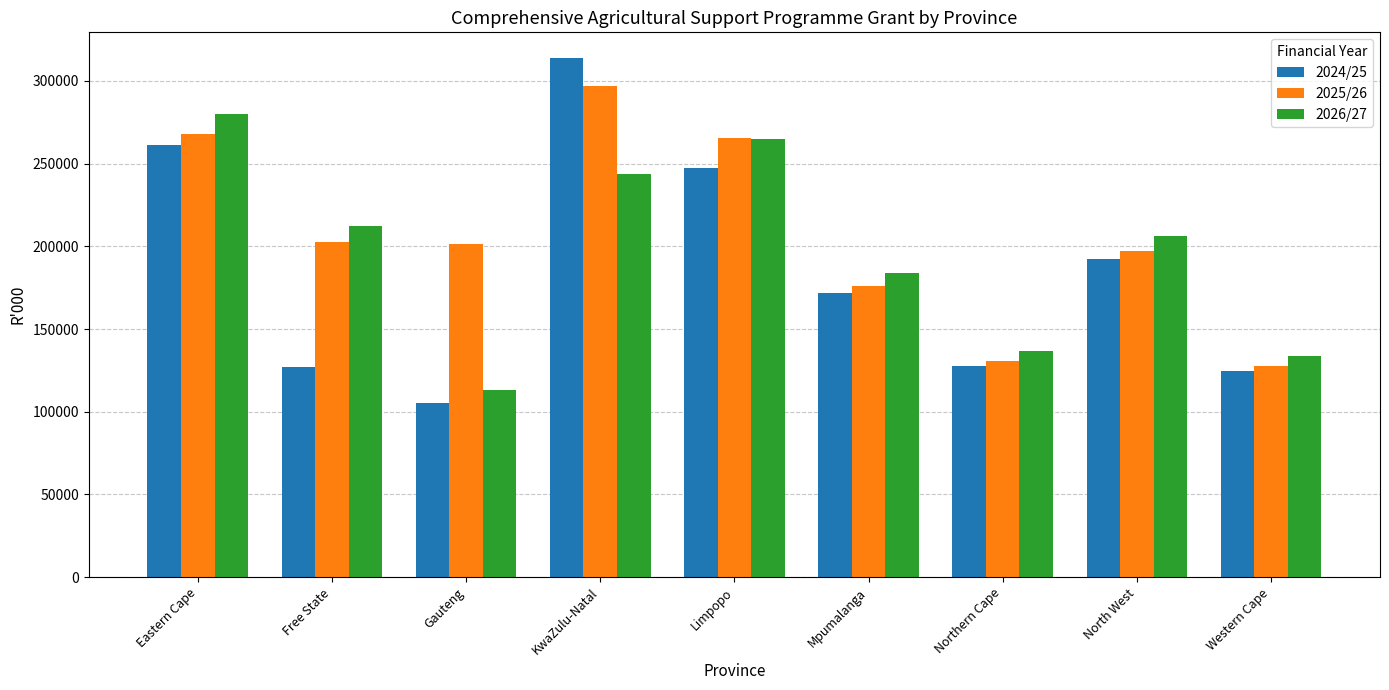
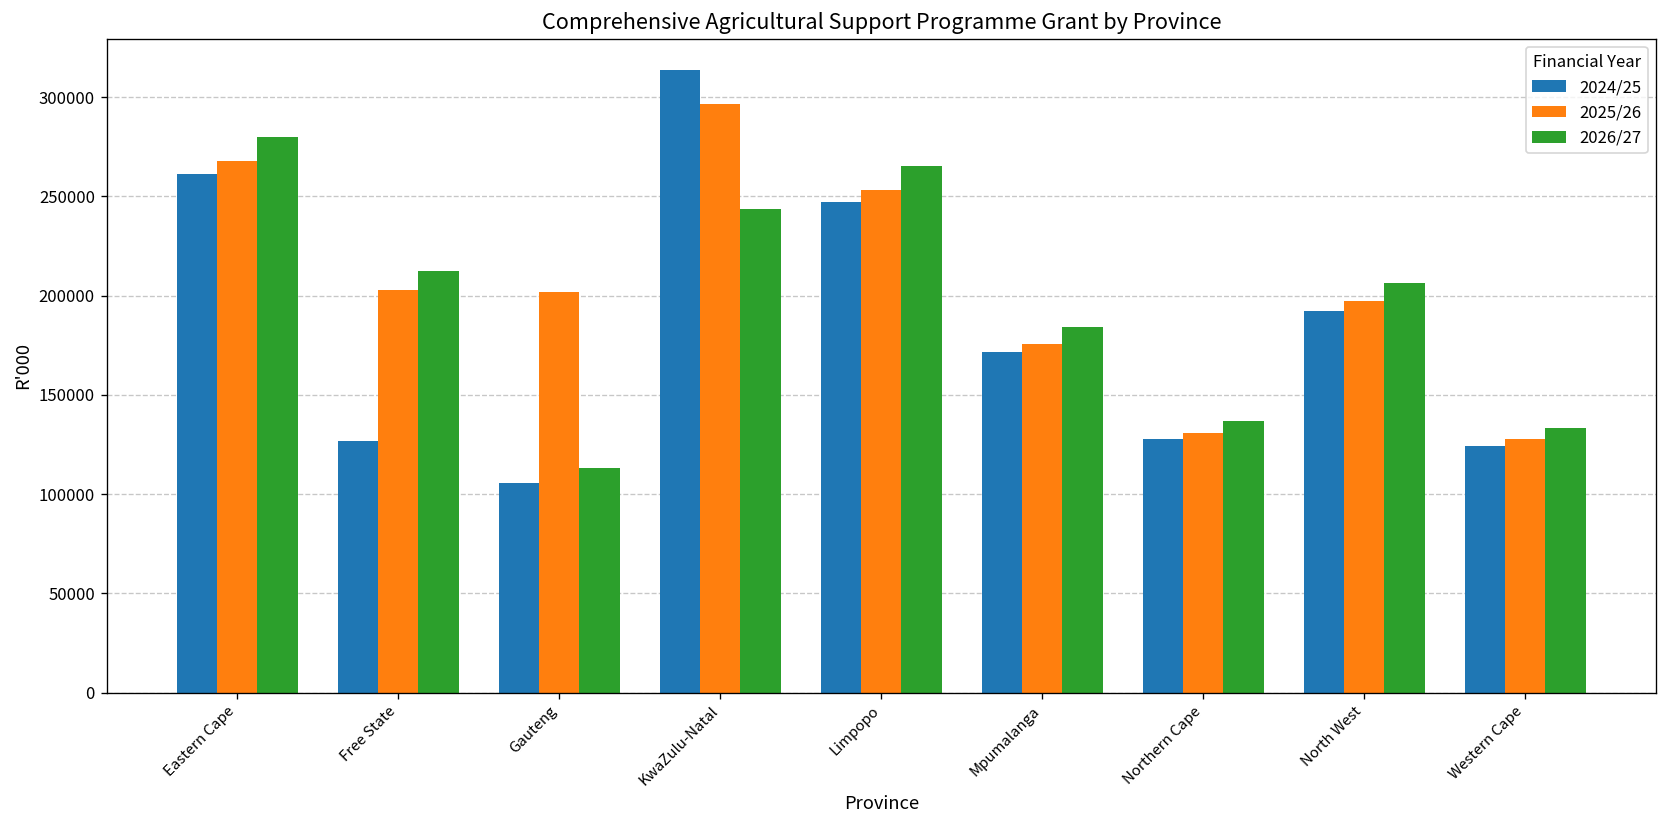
  {
    "2024/25": {
      "Eastern Cape": 261000,
      "Free State": 127000,
      "Gauteng": 105000,
      "KwaZulu-Natal": 314000,
      "Limpopo": 247000,
      "Mpumalanga": 172000,
      "Northern Cape": 128000,
      "North West": 192000,
      "Western Cape": 124000
    },
    "2025/26": {
      "Eastern Cape": 268000,
      "Free State": 203000,
      "Gauteng": 202000,
      "KwaZulu-Natal": 297000,
-     "Limpopo": 266000,
+     "Limpopo": 253000,
      "Mpumalanga": 176000,
      "Northern Cape": 131000,
      "North West": 197000,
      "Western Cape": 128000
    },
    "2026/27": {
      "Eastern Cape": 280000,
      "Free State": 212000,
      "Gauteng": 113000,
      "KwaZulu-Natal": 244000,
      "Limpopo": 265000,
      "Mpumalanga": 184000,
      "Northern Cape": 137000,
      "North West": 206000,
      "Western Cape": 133000
    }
  }
